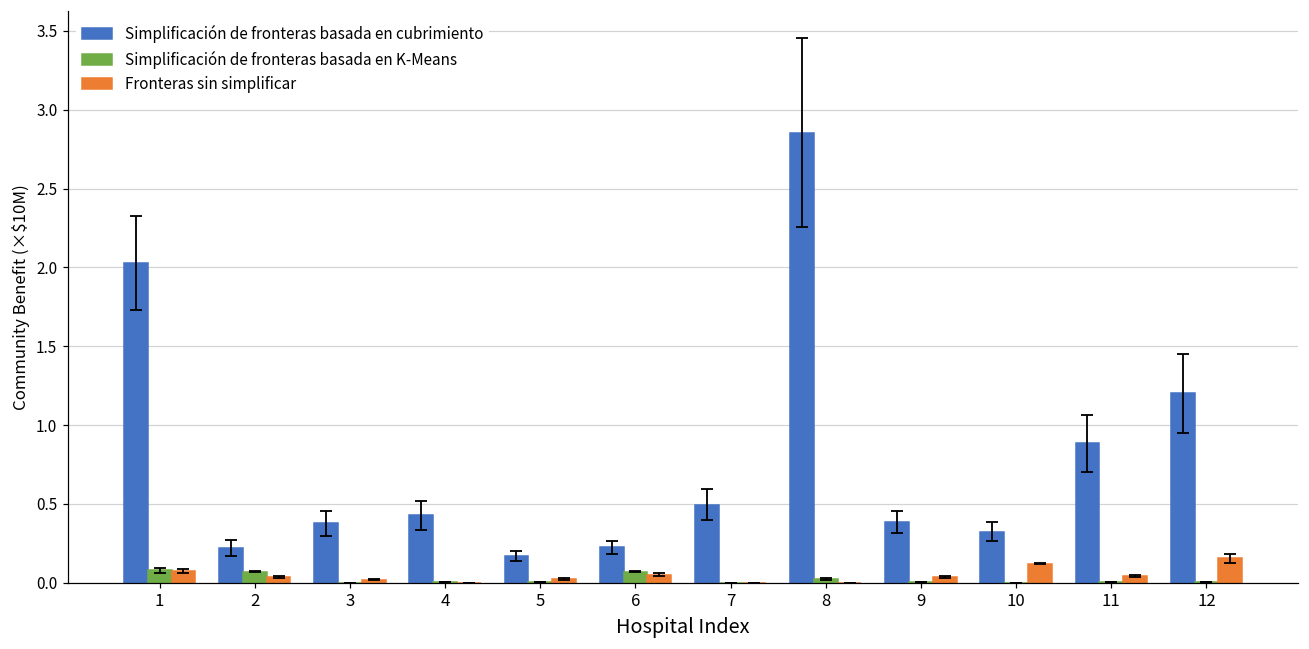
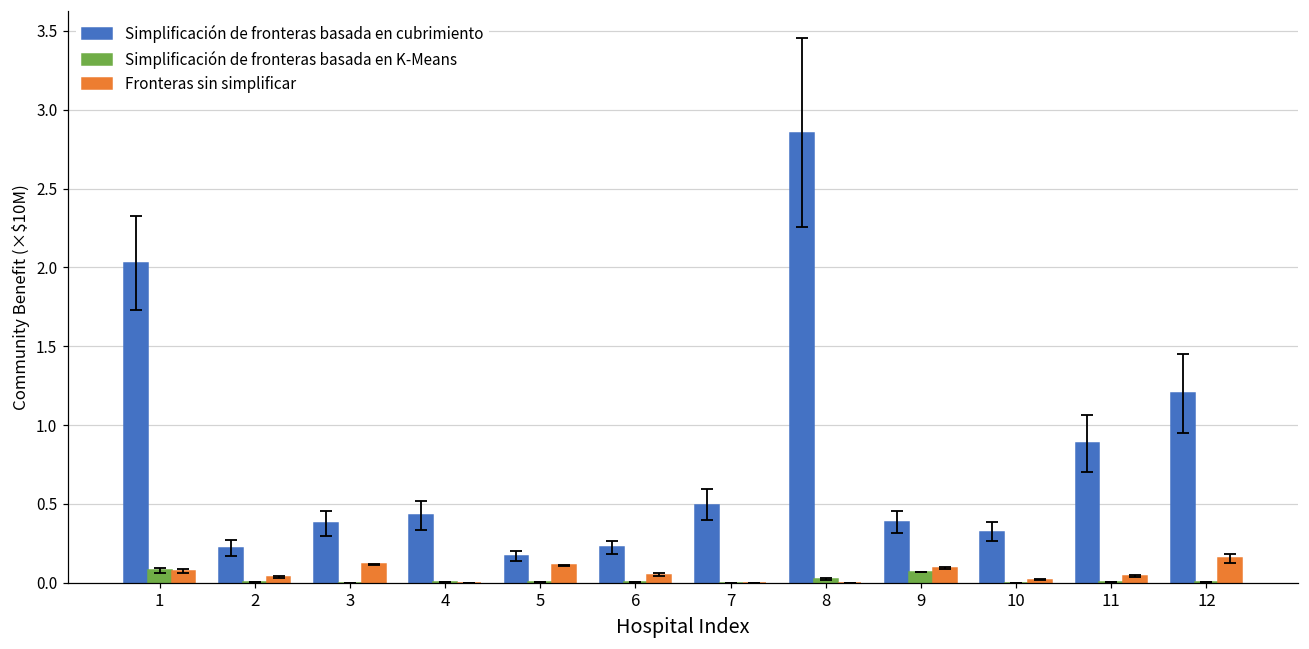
  {
    "Simplificación de fronteras basada en K-Means": {
      "1": 0.08,
-     "2": 0.07,
-     "6": 0.07,
+     "2": 0.00,
+     "6": 0.01,
      "7": 0.00,
      "8": 0.02,
-     "9": 0.01
+     "9": 0.07
    },
    "Fronteras sin simplificar": {
      "1": 0.07,
      "2": 0.04,
-     "3": 0.02,
+     "3": 0.12,
      "4": 0.00,
-     "5": 0.02,
+     "5": 0.11,
      "6": 0.05,
      "7": 0.00,
      "8": 0.00,
-     "9": 0.04,
-     "10": 0.12,
+     "9": 0.09,
+     "10": 0.02,
      "11": 0.04,
      "12": 0.15
    }
  }
